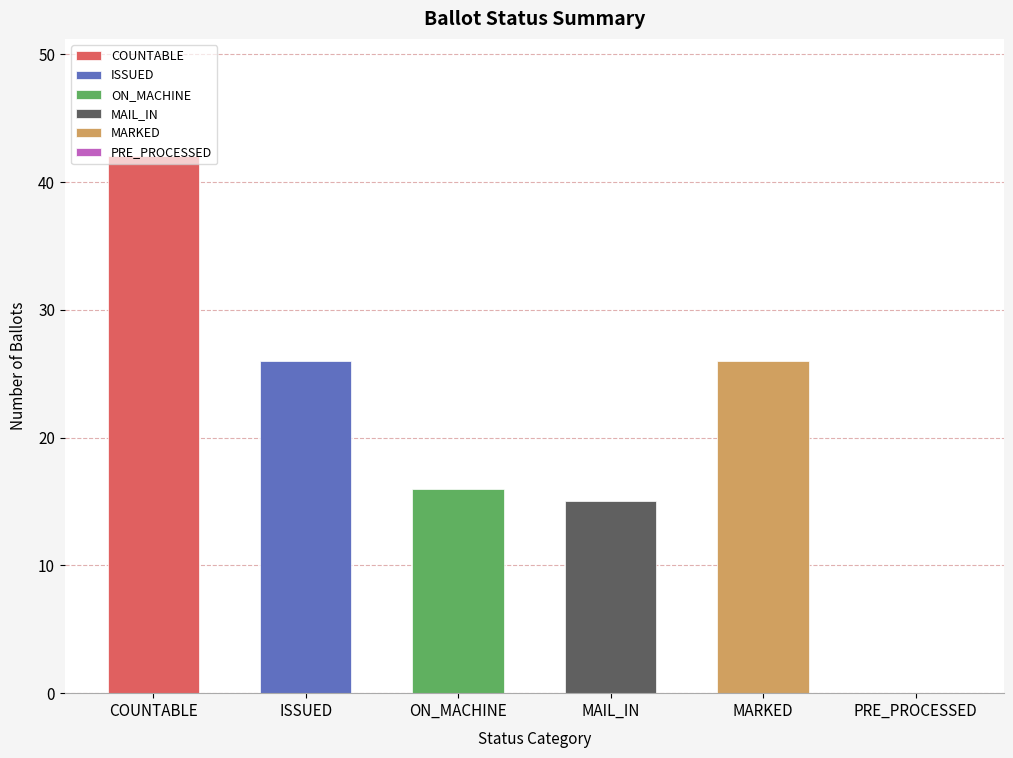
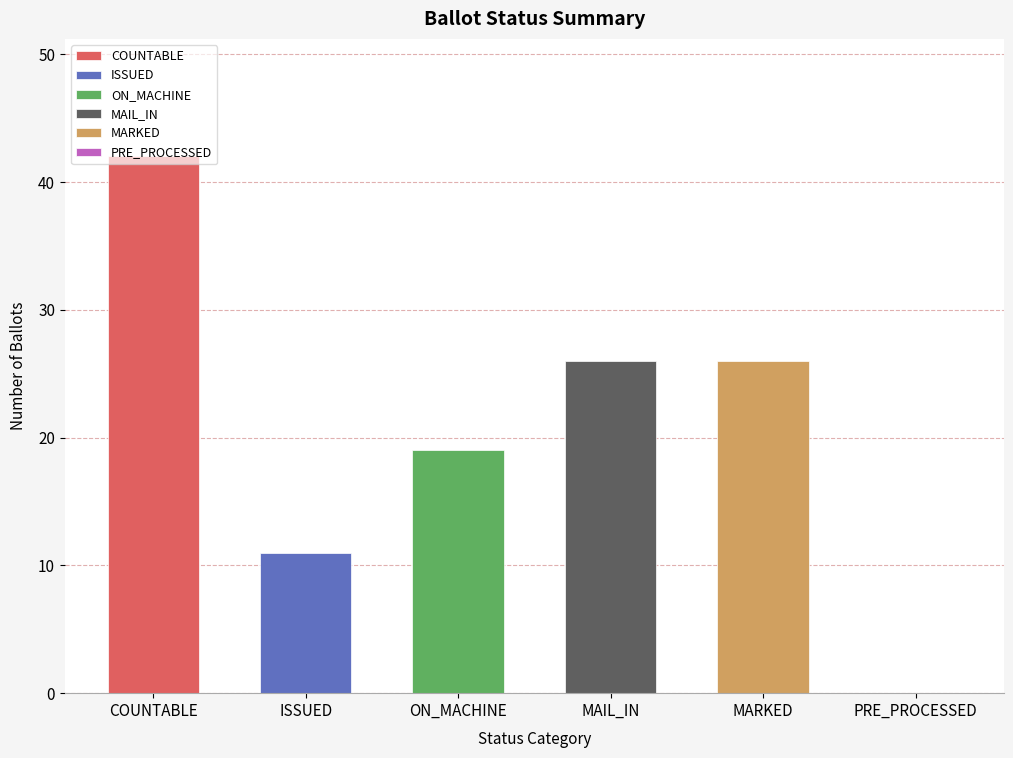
  {
-   "ISSUED": 26,
-   "ON_MACHINE": 16,
-   "MAIL_IN": 15,
+   "ISSUED": 11,
+   "ON_MACHINE": 19,
+   "MAIL_IN": 26,
    "MARKED": 26,
    "PRE_PROCESSED": 0
  }
